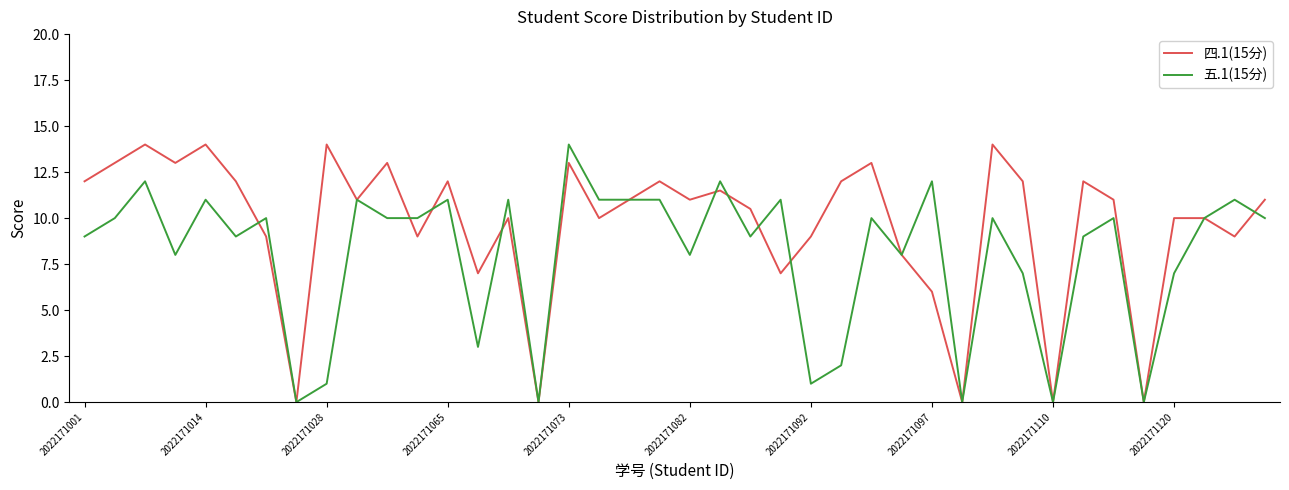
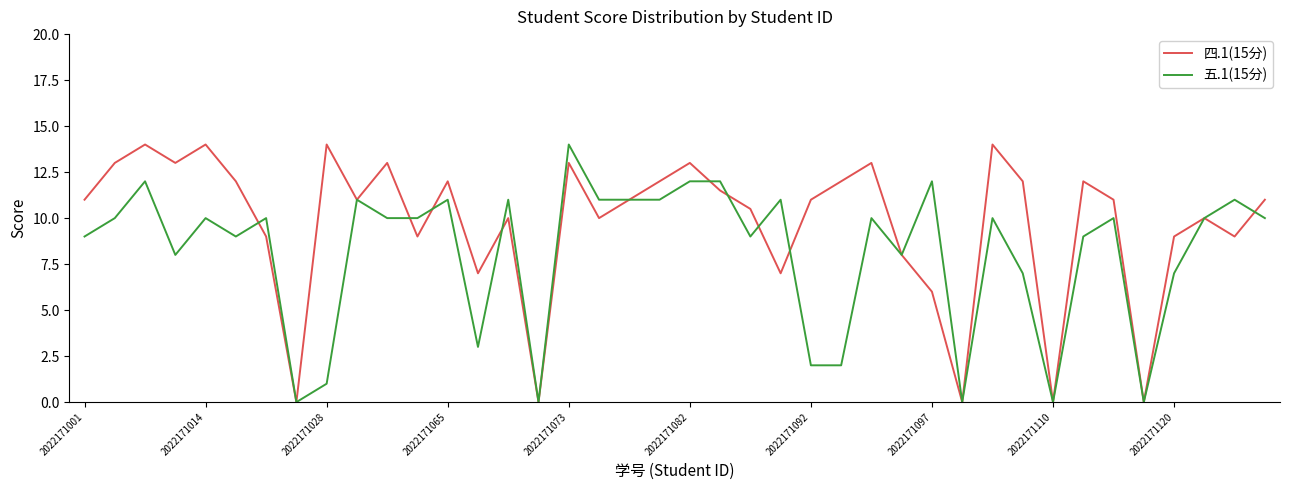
  {
    "四.1(15分)": {
-     "2022171001": 12,
+     "2022171001": 11,
      "2022171014": 14,
      "2022171028": 14,
      "2022171065": 12,
      "2022171073": 13,
-     "2022171082": 11,
-     "2022171092": 9,
+     "2022171082": 13,
+     "2022171092": 11,
      "2022171097": 6,
-     "2022171120": 10
+     "2022171120": 9
    },
    "五.1(15分)": {
      "2022171001": 9,
-     "2022171014": 11,
+     "2022171014": 10,
      "2022171028": 1,
      "2022171065": 11,
      "2022171073": 14,
-     "2022171082": 8,
-     "2022171092": 1,
+     "2022171082": 12,
+     "2022171092": 2,
      "2022171097": 12,
      "2022171120": 7
    }
  }
